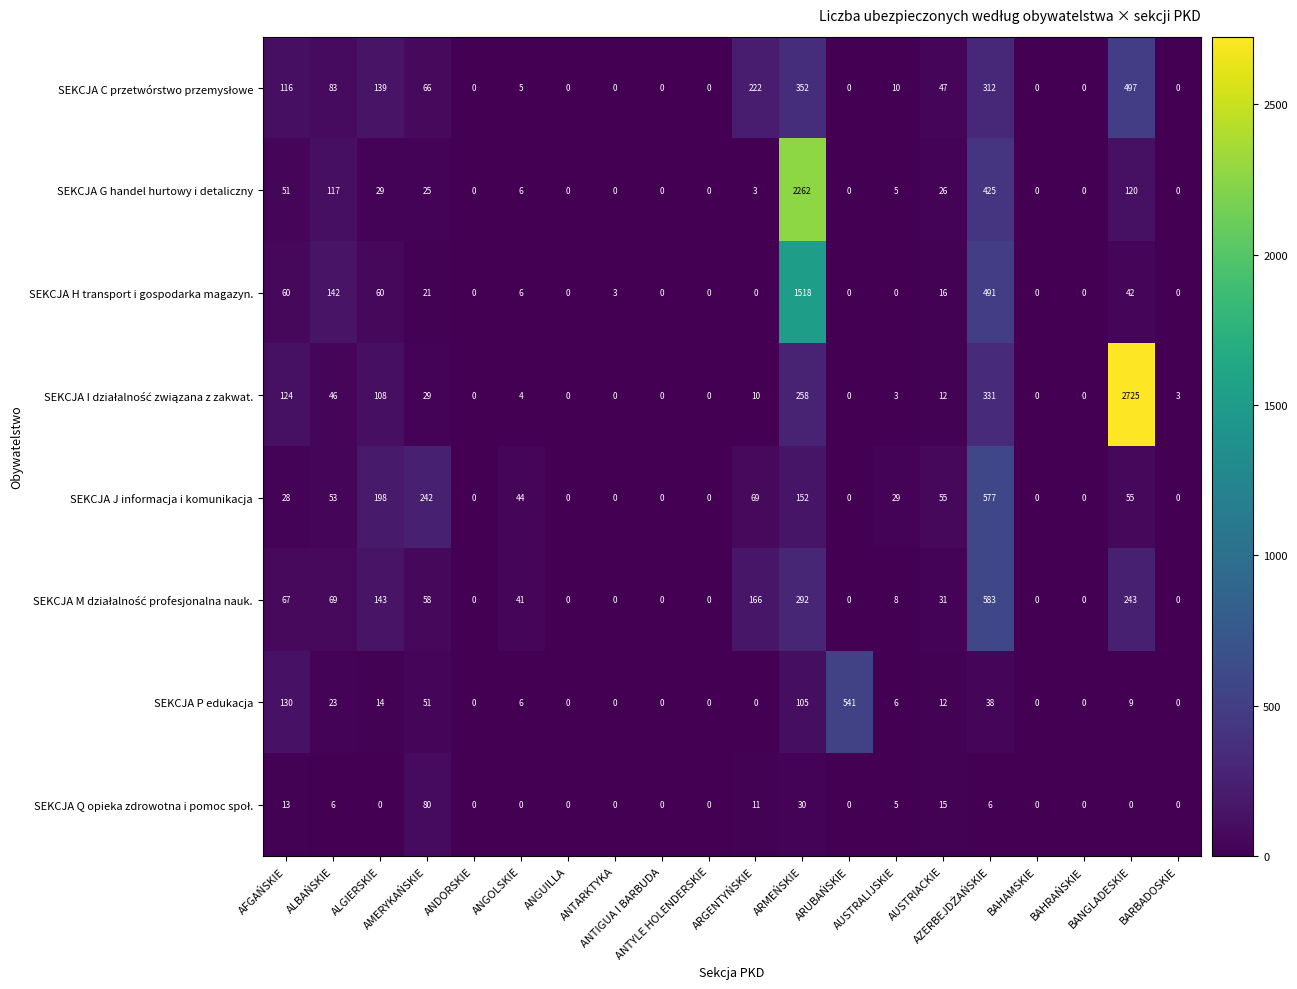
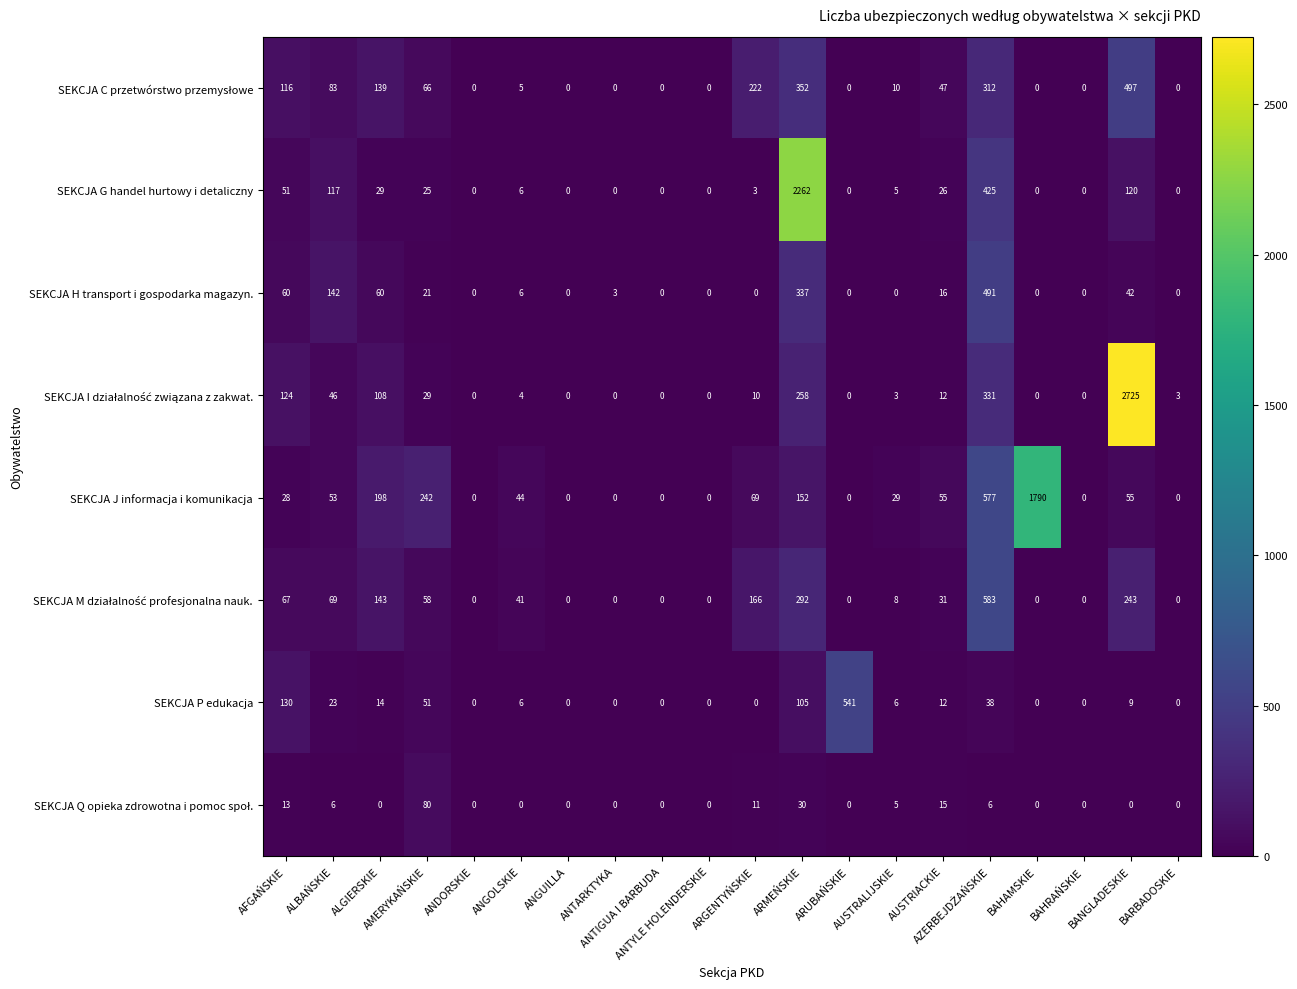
  {
    "SEKCJA C przetwórstwo przemysłowe": {
      "AFGAŃSKIE": 116,
      "ALBAŃSKIE": 83,
      "ALGIERSKIE": 139,
      "AMERYKAŃSKIE": 66,
      "ANDORSKIE": 0,
      "ANGOLSKIE": 5,
      "ANGUILLA": 0,
      "ANTARKTYKA": 0,
      "ANTIGUA I BARBUDA": 0,
      "ANTYLE HOLENDERSKIE": 0,
      "ARGENTYŃSKIE": 222,
      "ARMEŃSKIE": 352,
      "ARUBAŃSKIE": 0,
      "AUSTRALIJSKIE": 10,
      "AUSTRIACKIE": 47,
      "AZERBEJDŻAŃSKIE": 312,
      "BAHAMSKIE": 0,
      "BAHRAŃSKIE": 0,
      "BANGLADESKIE": 497,
      "BARBADOSKIE": 0
    },
    "SEKCJA G handel hurtowy i detaliczny": {
      "AFGAŃSKIE": 51,
      "ALBAŃSKIE": 117,
      "ALGIERSKIE": 29,
      "AMERYKAŃSKIE": 25,
      "ANDORSKIE": 0,
      "ANGOLSKIE": 6,
      "ANGUILLA": 0,
      "ANTARKTYKA": 0,
      "ANTIGUA I BARBUDA": 0,
      "ANTYLE HOLENDERSKIE": 0,
      "ARGENTYŃSKIE": 3,
      "ARMEŃSKIE": 2262,
      "ARUBAŃSKIE": 0,
      "AUSTRALIJSKIE": 5,
      "AUSTRIACKIE": 26,
      "AZERBEJDŻAŃSKIE": 425,
      "BAHAMSKIE": 0,
      "BAHRAŃSKIE": 0,
      "BANGLADESKIE": 120,
      "BARBADOSKIE": 0
    },
    "SEKCJA H transport i gospodarka magazyn.": {
      "AFGAŃSKIE": 60,
      "ALBAŃSKIE": 142,
      "ALGIERSKIE": 60,
      "AMERYKAŃSKIE": 21,
      "ANDORSKIE": 0,
      "ANGOLSKIE": 6,
      "ANGUILLA": 0,
      "ANTARKTYKA": 3,
      "ANTIGUA I BARBUDA": 0,
      "ANTYLE HOLENDERSKIE": 0,
      "ARGENTYŃSKIE": 0,
-     "ARMEŃSKIE": 1518,
+     "ARMEŃSKIE": 337,
      "ARUBAŃSKIE": 0,
      "AUSTRALIJSKIE": 0,
      "AUSTRIACKIE": 16,
      "AZERBEJDŻAŃSKIE": 491,
      "BAHAMSKIE": 0,
      "BAHRAŃSKIE": 0,
      "BANGLADESKIE": 42,
      "BARBADOSKIE": 0
    },
    "SEKCJA I działalność związana z zakwat.": {
      "AFGAŃSKIE": 124,
      "ALBAŃSKIE": 46,
      "ALGIERSKIE": 108,
      "AMERYKAŃSKIE": 29,
      "ANDORSKIE": 0,
      "ANGOLSKIE": 4,
      "ANGUILLA": 0,
      "ANTARKTYKA": 0,
      "ANTIGUA I BARBUDA": 0,
      "ANTYLE HOLENDERSKIE": 0,
      "ARGENTYŃSKIE": 10,
      "ARMEŃSKIE": 258,
      "ARUBAŃSKIE": 0,
      "AUSTRALIJSKIE": 3,
      "AUSTRIACKIE": 12,
      "AZERBEJDŻAŃSKIE": 331,
      "BAHAMSKIE": 0,
      "BAHRAŃSKIE": 0,
      "BANGLADESKIE": 2725,
      "BARBADOSKIE": 3
    },
    "SEKCJA J informacja i komunikacja": {
      "AFGAŃSKIE": 28,
      "ALBAŃSKIE": 53,
      "ALGIERSKIE": 198,
      "AMERYKAŃSKIE": 242,
      "ANDORSKIE": 0,
      "ANGOLSKIE": 44,
      "ANGUILLA": 0,
      "ANTARKTYKA": 0,
      "ANTIGUA I BARBUDA": 0,
      "ANTYLE HOLENDERSKIE": 0,
      "ARGENTYŃSKIE": 69,
      "ARMEŃSKIE": 152,
      "ARUBAŃSKIE": 0,
      "AUSTRALIJSKIE": 29,
      "AUSTRIACKIE": 55,
      "AZERBEJDŻAŃSKIE": 577,
-     "BAHAMSKIE": 0,
+     "BAHAMSKIE": 1790,
      "BAHRAŃSKIE": 0,
      "BANGLADESKIE": 55,
      "BARBADOSKIE": 0
    },
    "SEKCJA M działalność profesjonalna nauk.": {
      "AFGAŃSKIE": 67,
      "ALBAŃSKIE": 69,
      "ALGIERSKIE": 143,
      "AMERYKAŃSKIE": 58,
      "ANDORSKIE": 0,
      "ANGOLSKIE": 41,
      "ANGUILLA": 0,
      "ANTARKTYKA": 0,
      "ANTIGUA I BARBUDA": 0,
      "ANTYLE HOLENDERSKIE": 0,
      "ARGENTYŃSKIE": 166,
      "ARMEŃSKIE": 292,
      "ARUBAŃSKIE": 0,
      "AUSTRALIJSKIE": 8,
      "AUSTRIACKIE": 31,
      "AZERBEJDŻAŃSKIE": 583,
      "BAHAMSKIE": 0,
      "BAHRAŃSKIE": 0,
      "BANGLADESKIE": 243,
      "BARBADOSKIE": 0
    },
    "SEKCJA P edukacja": {
      "AFGAŃSKIE": 130,
      "ALBAŃSKIE": 23,
      "ALGIERSKIE": 14,
      "AMERYKAŃSKIE": 51,
      "ANDORSKIE": 0,
      "ANGOLSKIE": 6,
      "ANGUILLA": 0,
      "ANTARKTYKA": 0,
      "ANTIGUA I BARBUDA": 0,
      "ANTYLE HOLENDERSKIE": 0,
      "ARGENTYŃSKIE": 0,
      "ARMEŃSKIE": 105,
      "ARUBAŃSKIE": 541,
      "AUSTRALIJSKIE": 6,
      "AUSTRIACKIE": 12,
      "AZERBEJDŻAŃSKIE": 38,
      "BAHAMSKIE": 0,
      "BAHRAŃSKIE": 0,
      "BANGLADESKIE": 9,
      "BARBADOSKIE": 0
    },
    "SEKCJA Q opieka zdrowotna i pomoc społ.": {
      "AFGAŃSKIE": 13,
      "ALBAŃSKIE": 6,
      "ALGIERSKIE": 0,
      "AMERYKAŃSKIE": 80,
      "ANDORSKIE": 0,
      "ANGOLSKIE": 0,
      "ANGUILLA": 0,
      "ANTARKTYKA": 0,
      "ANTIGUA I BARBUDA": 0,
      "ANTYLE HOLENDERSKIE": 0,
      "ARGENTYŃSKIE": 11,
      "ARMEŃSKIE": 30,
      "ARUBAŃSKIE": 0,
      "AUSTRALIJSKIE": 5,
      "AUSTRIACKIE": 15,
      "AZERBEJDŻAŃSKIE": 6,
      "BAHAMSKIE": 0,
      "BAHRAŃSKIE": 0,
      "BANGLADESKIE": 0,
      "BARBADOSKIE": 0
    }
  }
